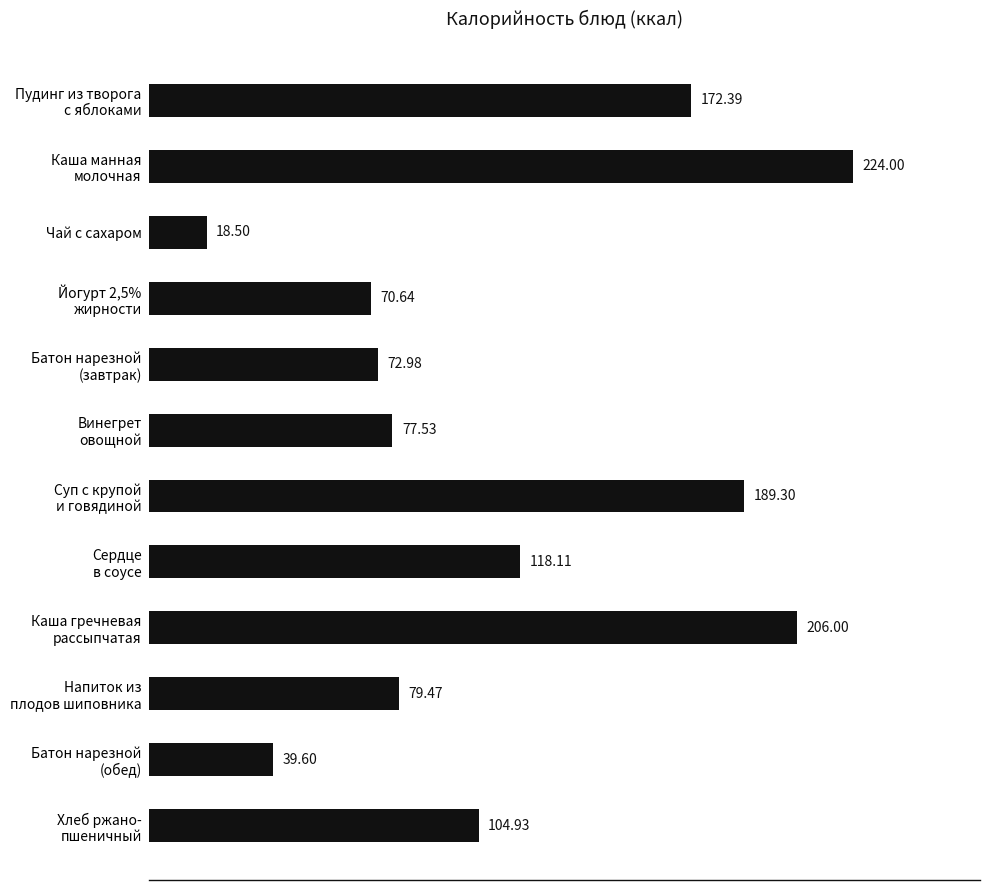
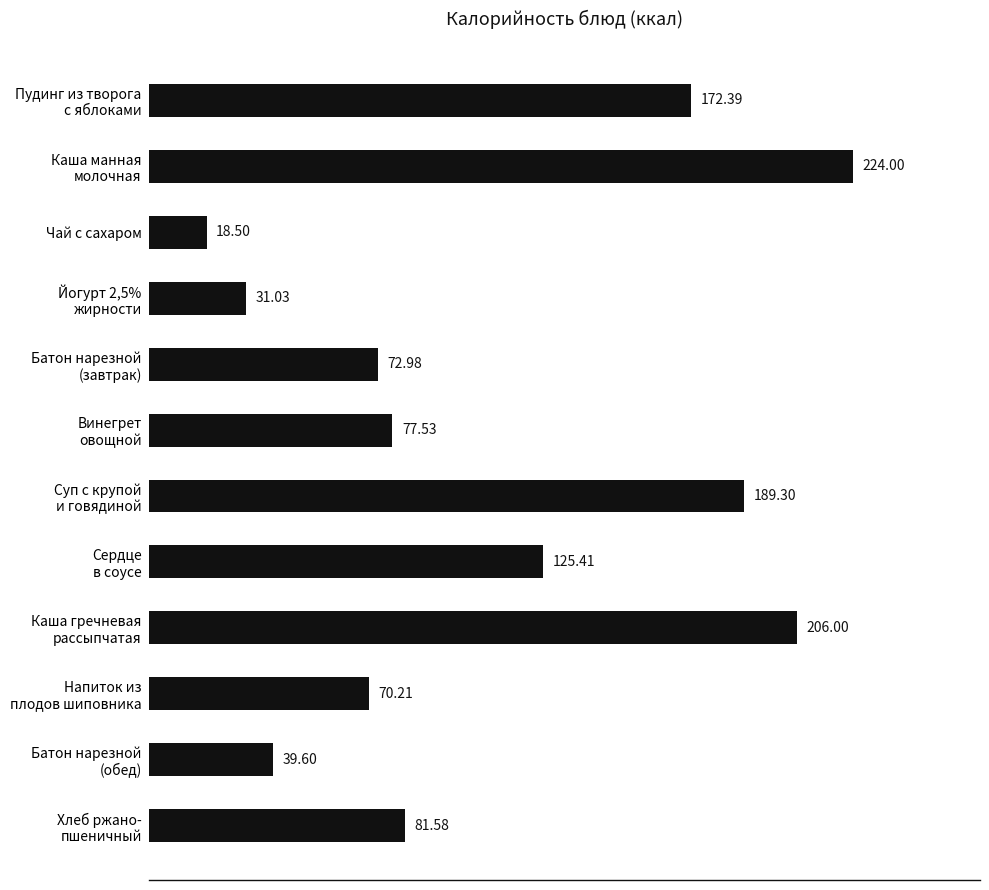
  {
    "Пудинг из творога с яблоками": 172.39,
    "Каша манная молочная": 224.00,
    "Чай с сахаром": 18.50,
-   "Йогурт 2,5% жирности": 70.64,
+   "Йогурт 2,5% жирности": 31.03,
    "Батон нарезной (завтрак)": 72.98,
    "Винегрет овощной": 77.53,
    "Суп с крупой и говядиной": 189.30,
-   "Сердце в соусе": 118.11,
+   "Сердце в соусе": 125.41,
    "Каша гречневая рассыпчатая": 206.00,
-   "Напиток из плодов шиповника": 79.47,
+   "Напиток из плодов шиповника": 70.21,
    "Батон нарезной (обед)": 39.60,
-   "Хлеб ржано- пшеничный": 104.93
+   "Хлеб ржано- пшеничный": 81.58
  }
